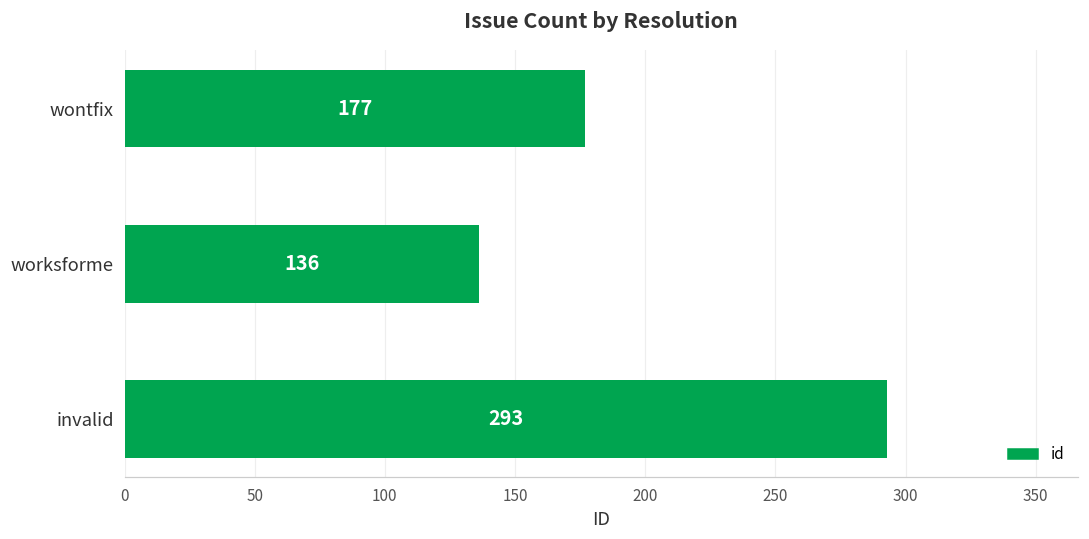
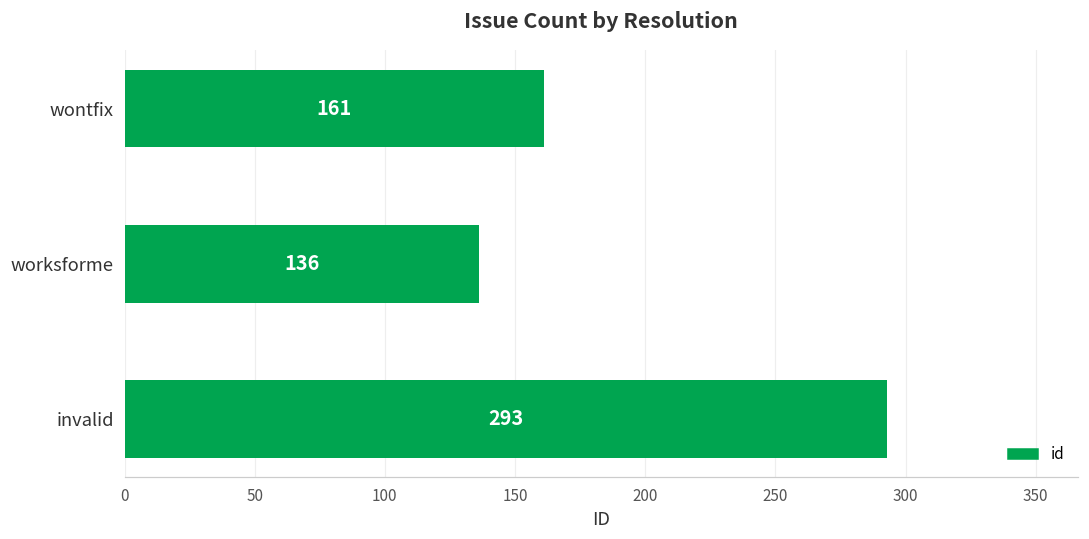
  {
-   "wontfix": 177,
+   "wontfix": 161,
    "worksforme": 136,
    "invalid": 293
  }
